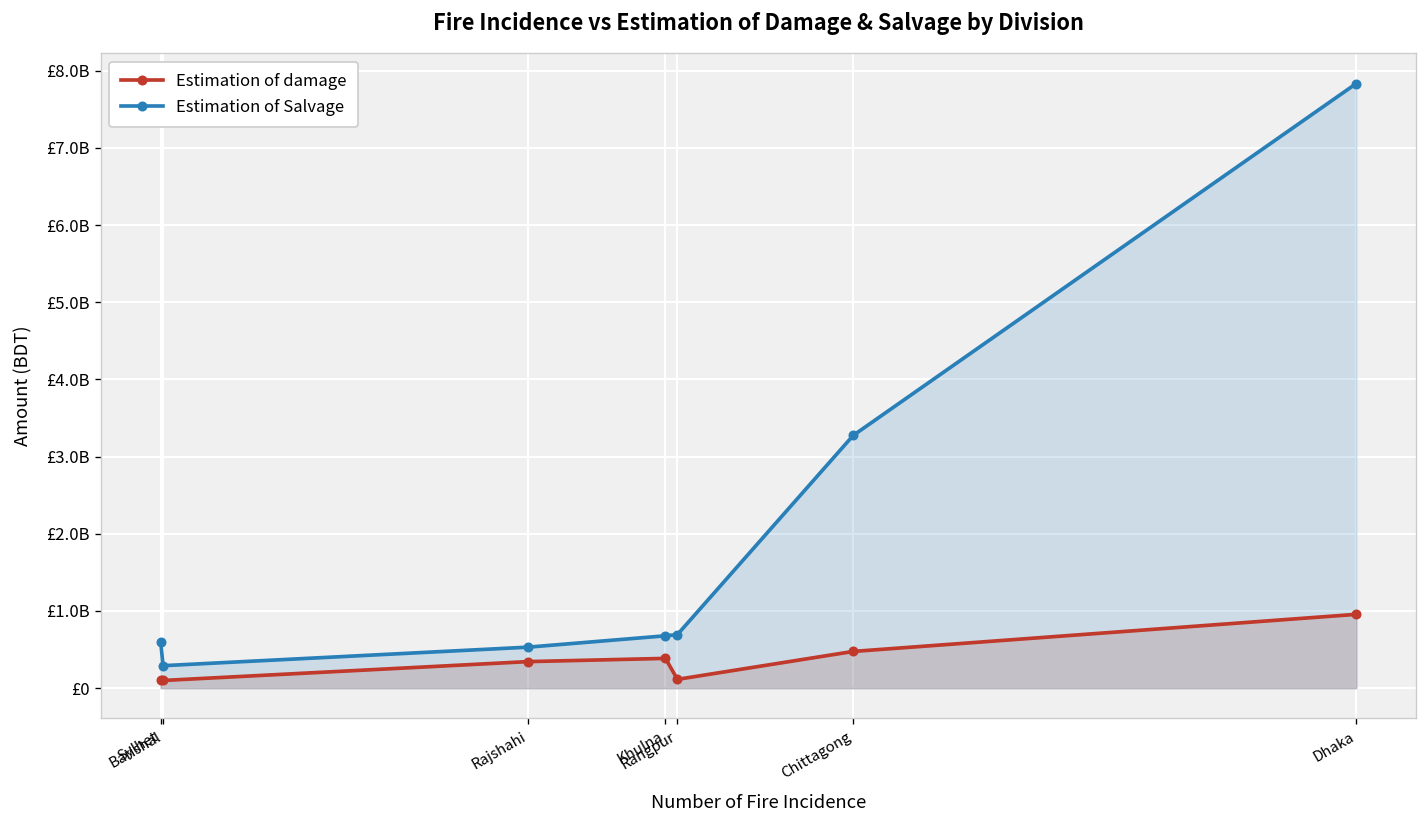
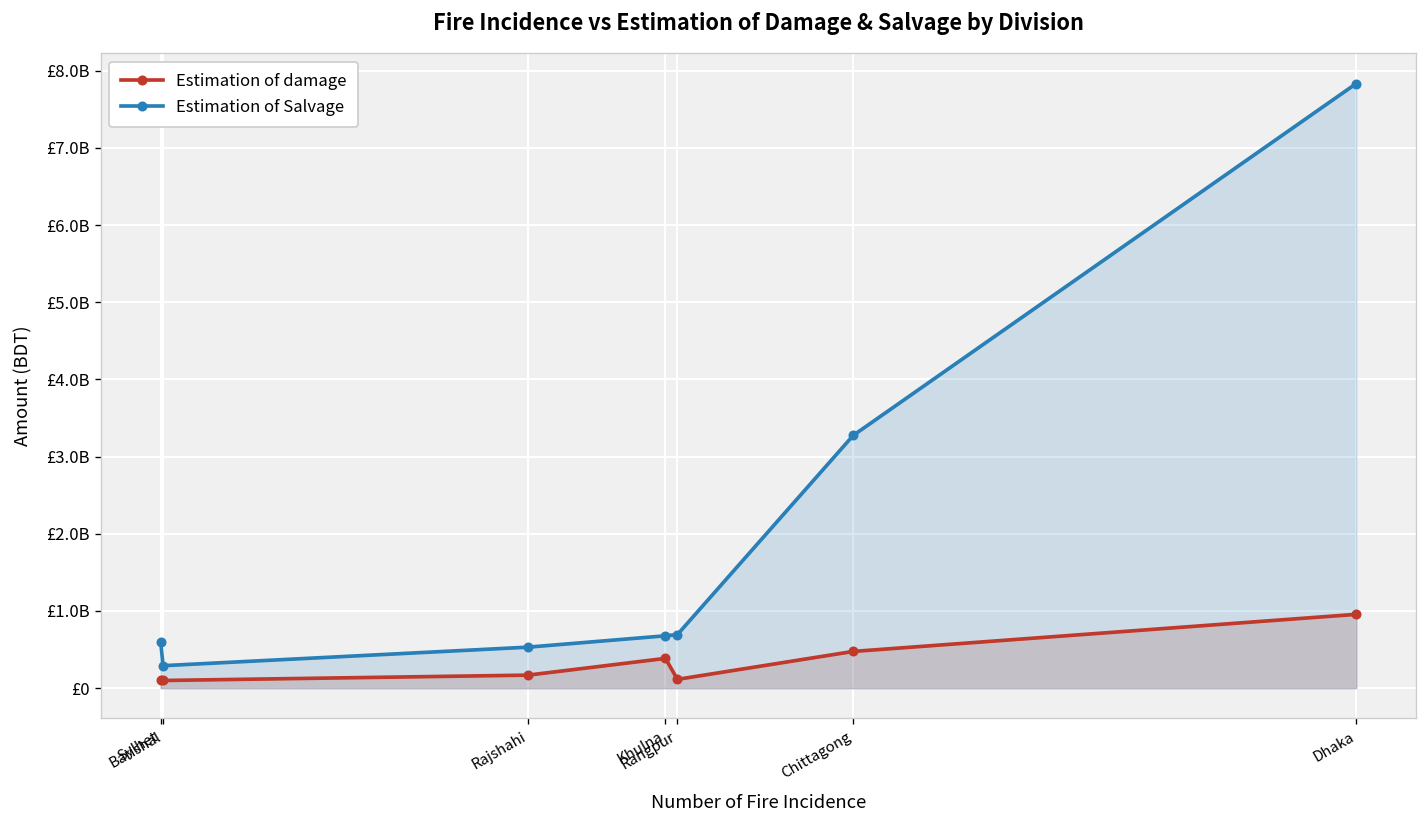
  {
    "Estimation of damage": {
      "Sylhet": "£100000000",
      "Barishal": "£100000000",
-     "Rajshahi": "£300000000",
+     "Rajshahi": "£200000000",
      "Khulna": "£400000000",
      "Rangpur": "£100000000",
      "Chittagong": "£500000000",
      "Dhaka": "£1000000000"
    },
    "Estimation of Salvage": {
      "Sylhet": "£600000000",
      "Barishal": "£300000000",
      "Rajshahi": "£500000000",
      "Khulna": "£700000000",
      "Rangpur": "£700000000",
      "Chittagong": "£3300000000",
      "Dhaka": "£7800000000"
    }
  }
